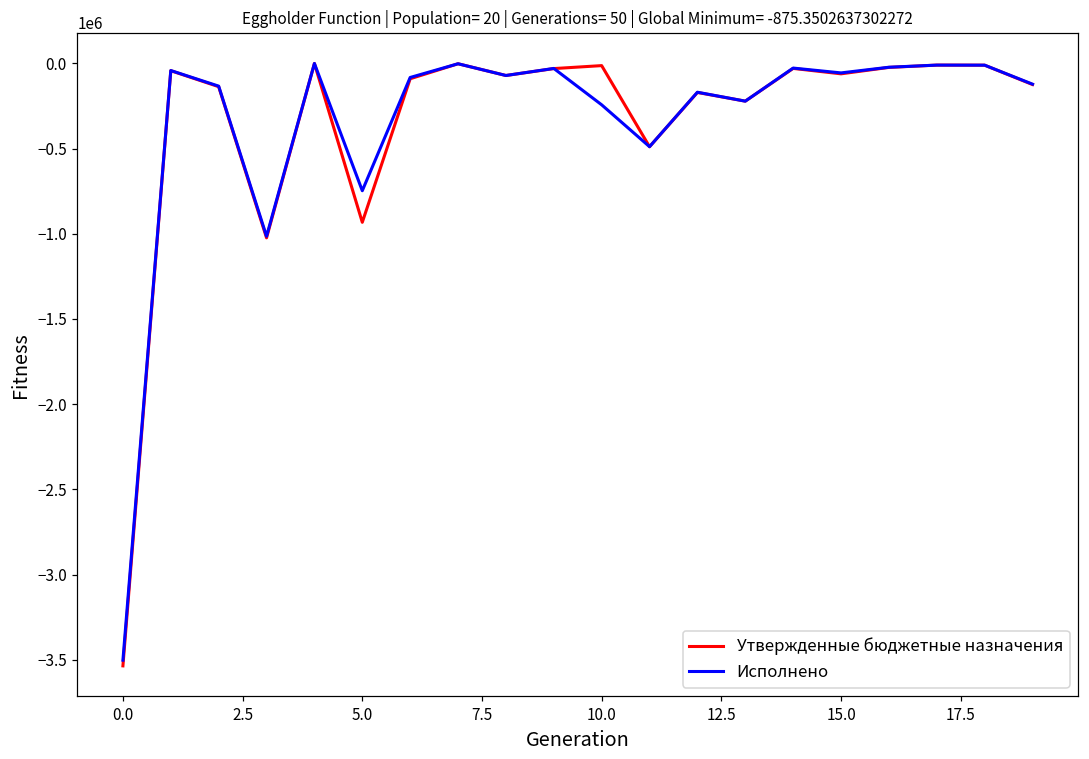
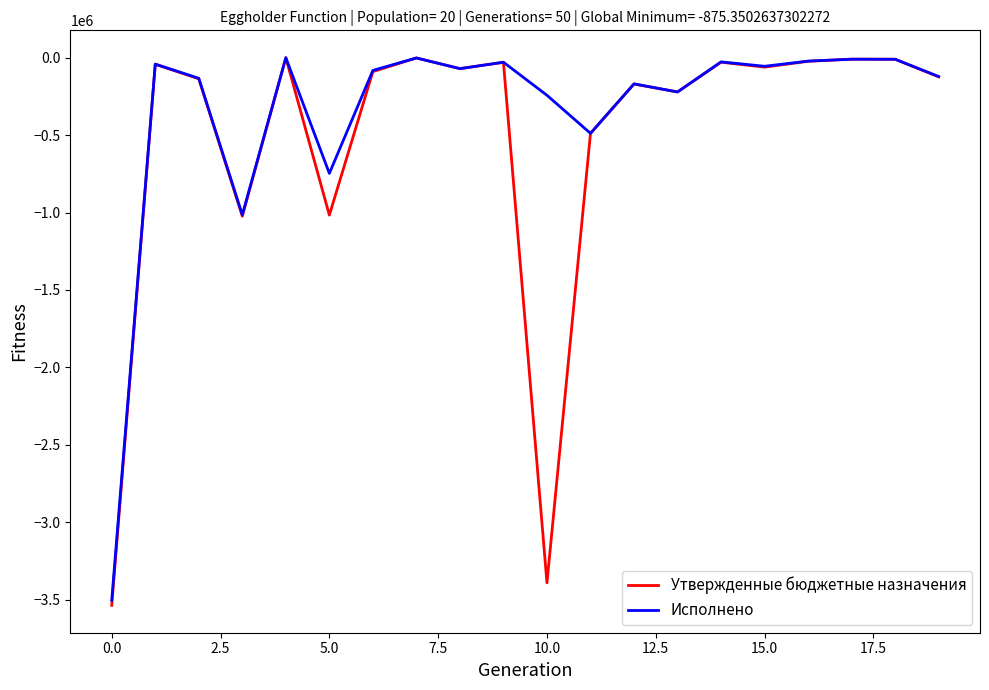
  {
    "Утвержденные бюджетные назначения": {
      "0.0": -3540000,
-     "5.0": -930000,
-     "10.0": -10000
+     "5.0": -1020000,
+     "10.0": -3390000
    },
    "Исполнено": {
      "0.0": -3500000,
      "5.0": -750000,
      "10.0": -240000
    }
  }
